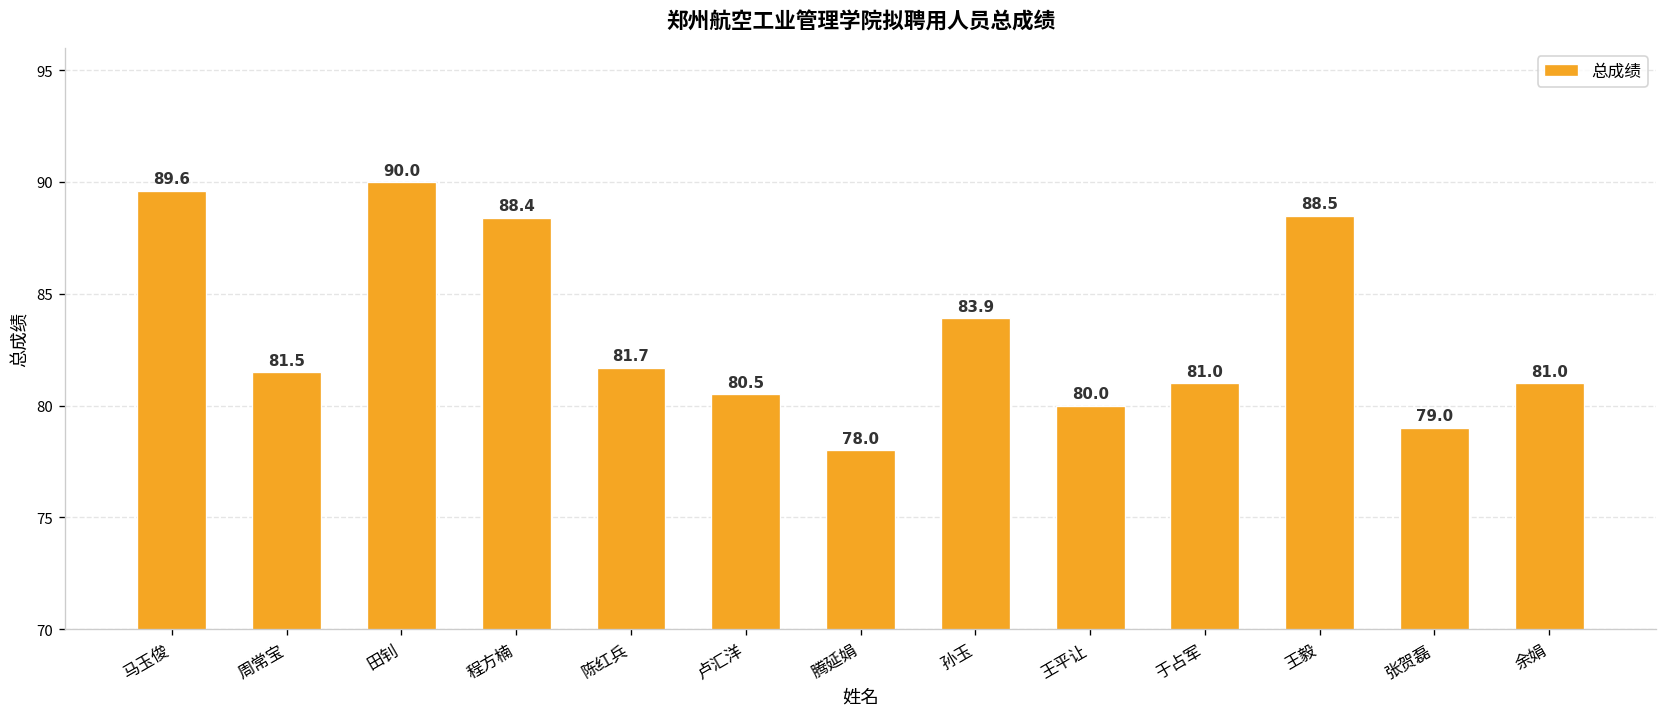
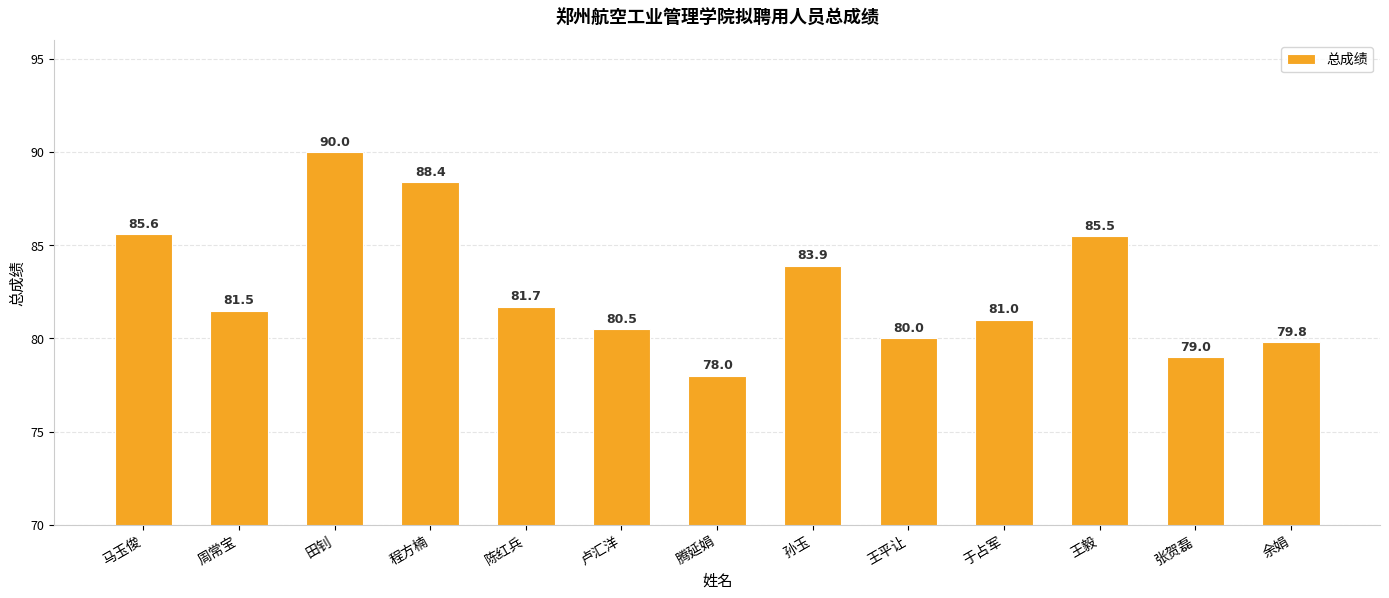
  {
-   "马玉俊": 89.6,
+   "马玉俊": 85.6,
    "周常宝": 81.5,
    "田钊": 90.0,
    "程方楠": 88.4,
    "陈红兵": 81.7,
    "卢汇洋": 80.5,
    "腾延娟": 78.0,
    "孙玉": 83.9,
    "王平让": 80.0,
    "于占军": 81.0,
-   "王毅": 88.5,
+   "王毅": 85.5,
    "张贺磊": 79.0,
-   "余娟": 81.0
+   "余娟": 79.8
  }
